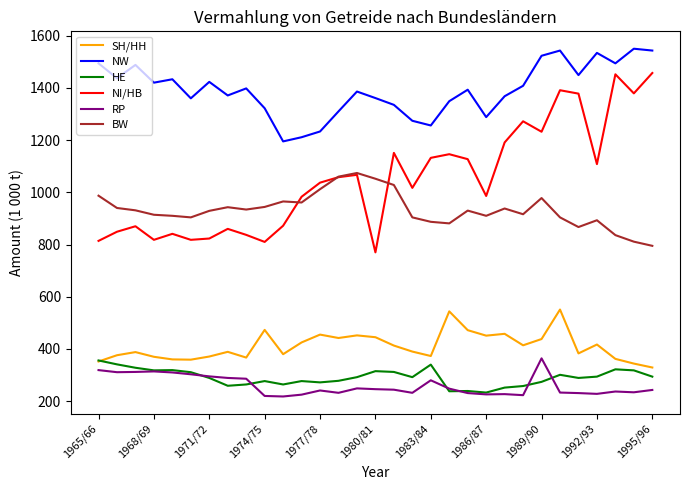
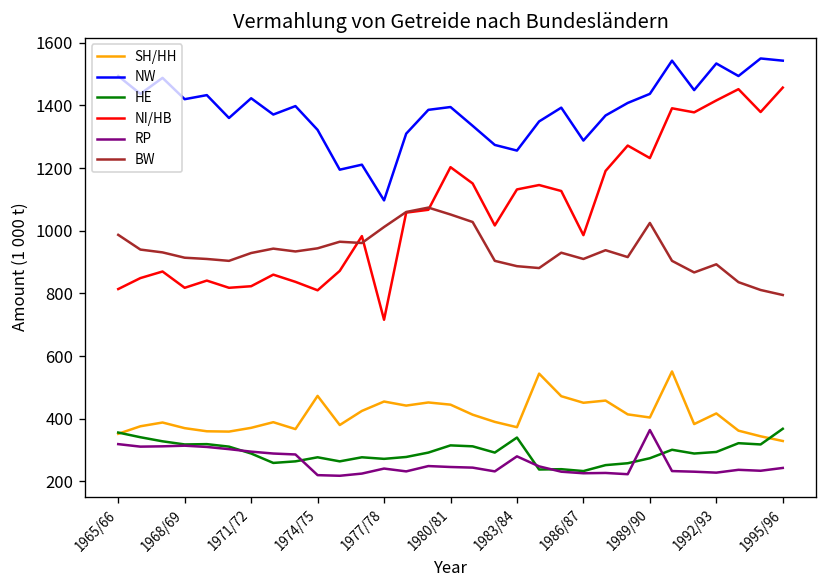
  {
    "SH/HH": {
      "1968/69": 370,
      "1971/72": 370,
      "1974/75": 470,
      "1977/78": 460,
      "1980/81": 450,
      "1983/84": 370,
      "1986/87": 450,
-     "1989/90": 440,
+     "1989/90": 400,
      "1992/93": 420,
      "1995/96": 330
    },
    "NW": {
      "1968/69": 1420,
      "1971/72": 1420,
      "1974/75": 1320,
-     "1977/78": 1230,
-     "1980/81": 1360,
+     "1977/78": 1100,
+     "1980/81": 1400,
      "1983/84": 1260,
      "1986/87": 1290,
-     "1989/90": 1520,
+     "1989/90": 1440,
      "1992/93": 1530,
      "1995/96": 1540
    },
    "HE": {
      "1974/75": 280,
      "1977/78": 270,
      "1980/81": 320,
      "1983/84": 340,
      "1989/90": 270,
      "1992/93": 290,
-     "1995/96": 290
+     "1995/96": 370
    },
    "NI/HB": {
      "1965/66": 810,
      "1968/69": 820,
      "1971/72": 820,
      "1974/75": 810,
-     "1977/78": 1040,
-     "1980/81": 770,
+     "1977/78": 720,
+     "1980/81": 1200,
      "1983/84": 1130,
      "1986/87": 990,
      "1989/90": 1230,
-     "1992/93": 1110,
+     "1992/93": 1420,
      "1995/96": 1460
    },
    "RP": {
      "1965/66": 320,
      "1974/75": 220,
      "1977/78": 240,
      "1980/81": 250,
      "1983/84": 280,
      "1989/90": 360,
      "1992/93": 230,
      "1995/96": 240
    },
    "BW": {
      "1965/66": 990,
      "1968/69": 910,
      "1971/72": 930,
      "1974/75": 940,
      "1977/78": 1010,
      "1980/81": 1050,
      "1983/84": 890,
      "1986/87": 910,
-     "1989/90": 980,
+     "1989/90": 1030,
      "1992/93": 890,
      "1995/96": 800
    }
  }
